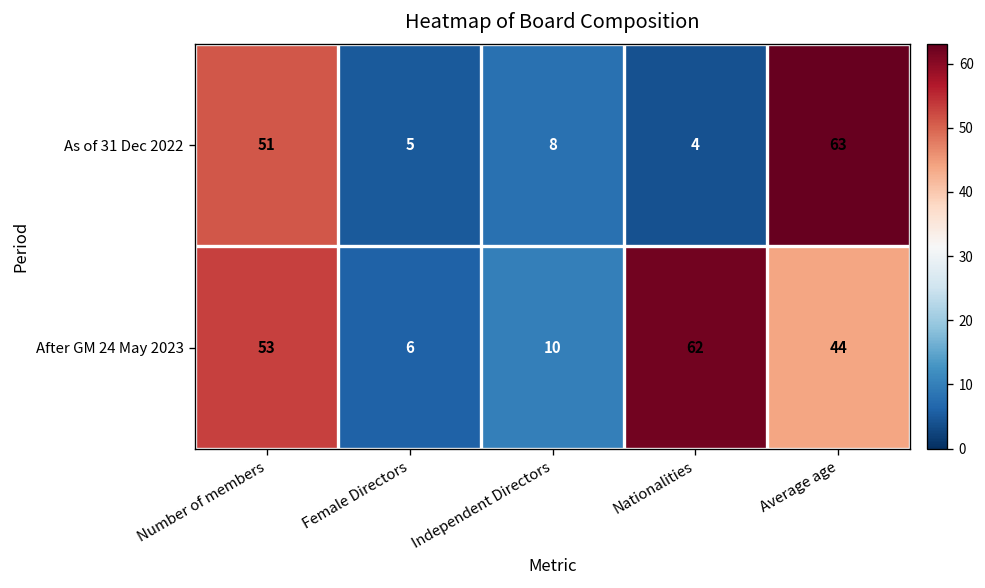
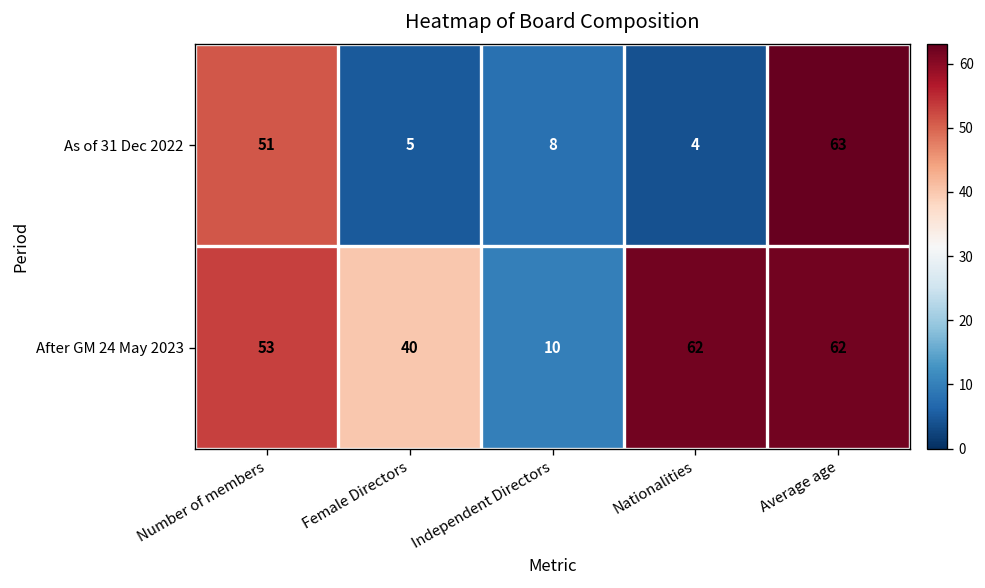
  {
    "As of 31 Dec 2022": {
      "Number of members": 51,
      "Female Directors": 5,
      "Independent Directors": 8,
      "Nationalities": 4,
      "Average age": 63
    },
    "After GM 24 May 2023": {
      "Number of members": 53,
-     "Female Directors": 6,
+     "Female Directors": 40,
      "Independent Directors": 10,
      "Nationalities": 62,
-     "Average age": 44
+     "Average age": 62
    }
  }
